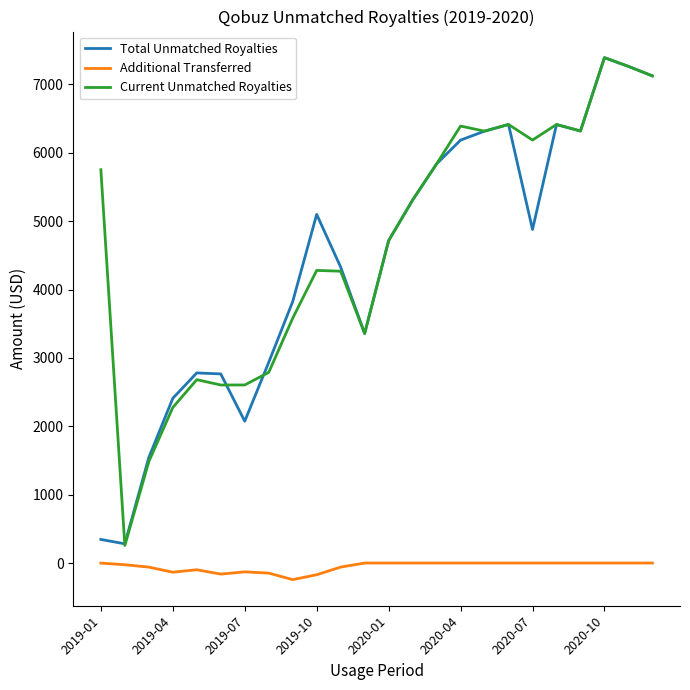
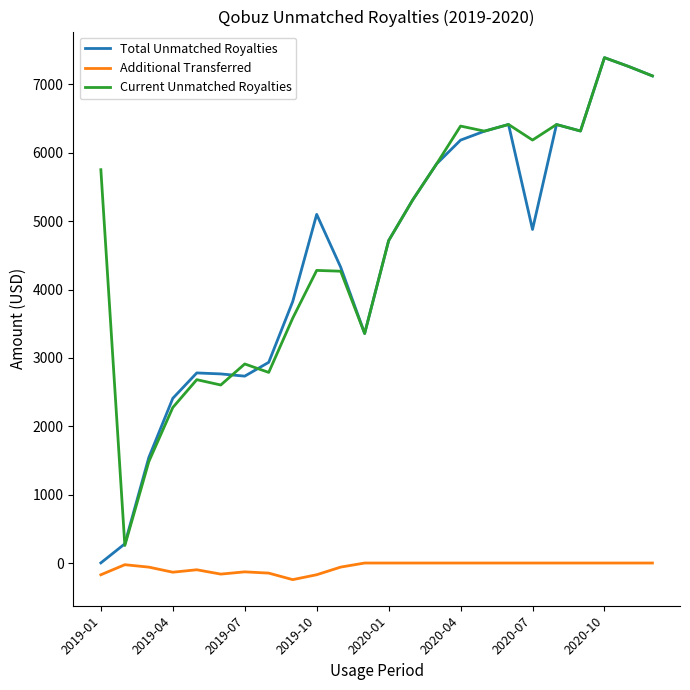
  {
    "Total Unmatched Royalties": {
-     "2019-01": 300,
+     "2019-01": 0,
      "2019-04": 2400,
-     "2019-07": 2100,
+     "2019-07": 2700,
      "2019-10": 5100,
      "2020-04": 6200,
      "2020-07": 4900
    },
    "Additional Transferred": {
-     "2019-01": 0,
+     "2019-01": -200,
      "2019-04": -100,
      "2019-07": -100,
      "2019-10": -200,
      "2020-01": 0,
      "2020-04": 0,
      "2020-07": 0,
      "2020-10": 0
    },
    "Current Unmatched Royalties": {
      "2019-01": 5800,
      "2019-04": 2300,
-     "2019-07": 2600,
+     "2019-07": 2900,
      "2019-10": 4300,
      "2020-04": 6400,
      "2020-07": 6200
    }
  }
